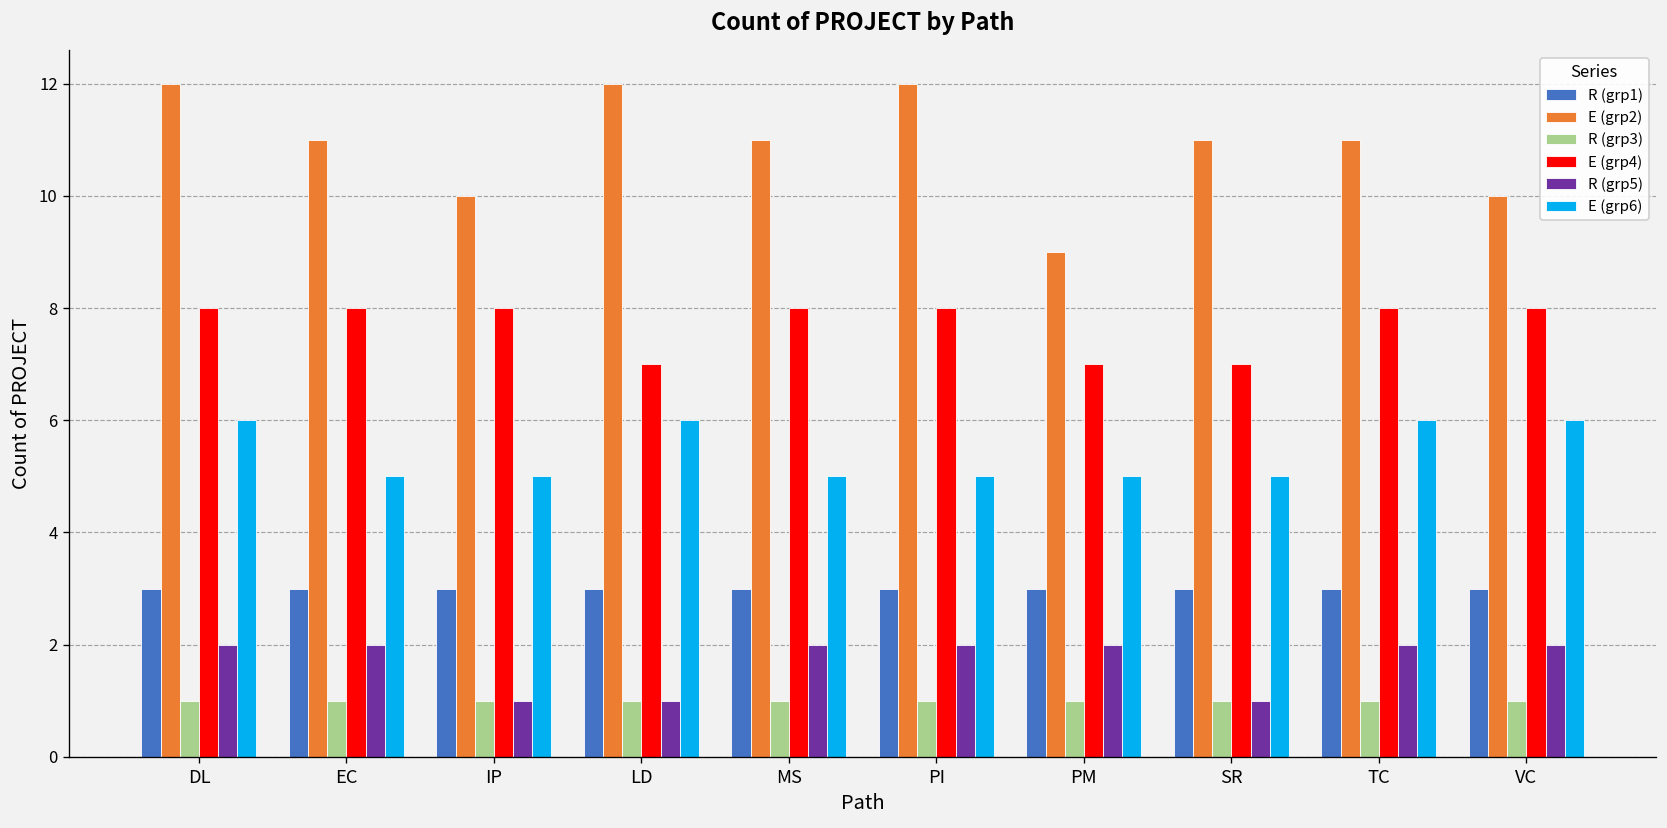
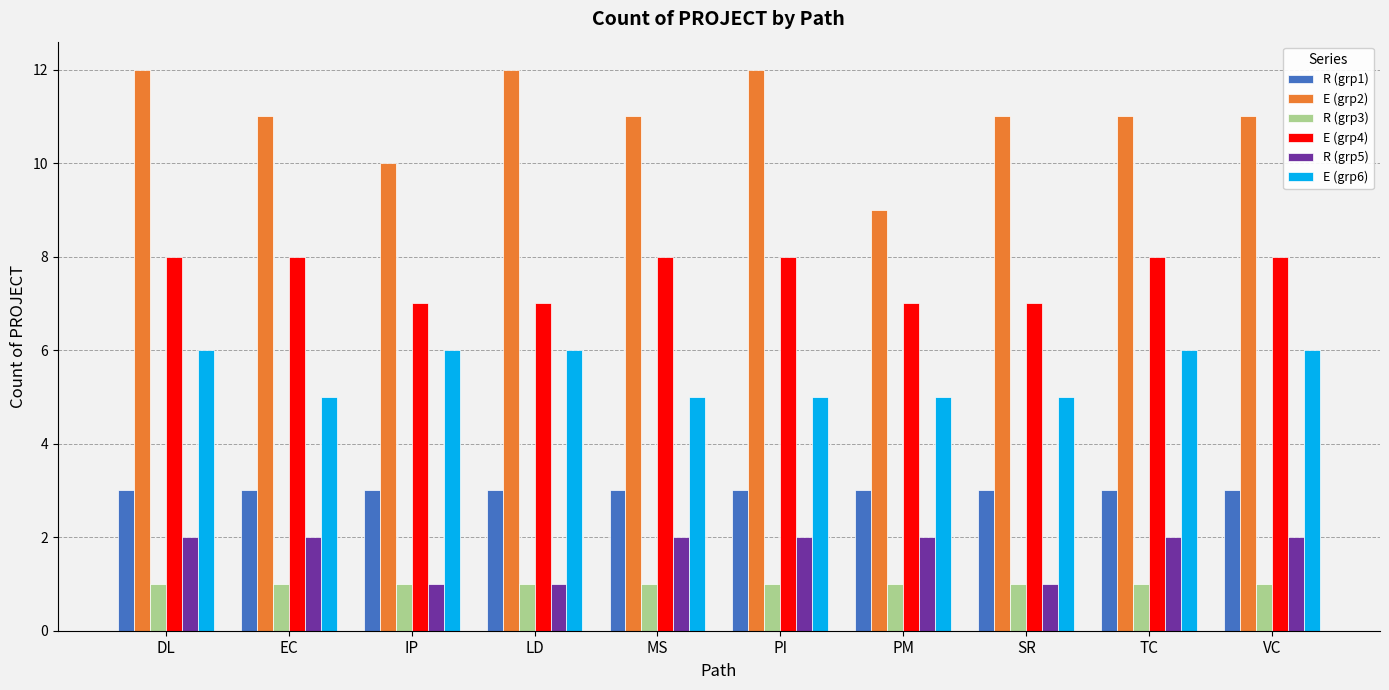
  {
    "R (grp1)": {
      "DL": 3,
      "EC": 3,
      "IP": 3,
      "LD": 3,
      "MS": 3,
      "PI": 3,
      "PM": 3,
      "SR": 3,
      "TC": 3,
      "VC": 3
    },
    "E (grp2)": {
      "DL": 12,
      "EC": 11,
      "IP": 10,
      "LD": 12,
      "MS": 11,
      "PI": 12,
      "PM": 9,
      "SR": 11,
      "TC": 11,
-     "VC": 10
+     "VC": 11
    },
    "R (grp3)": {
      "DL": 1,
      "EC": 1,
      "IP": 1,
      "LD": 1,
      "MS": 1,
      "PI": 1,
      "PM": 1,
      "SR": 1,
      "TC": 1,
      "VC": 1
    },
    "E (grp4)": {
      "DL": 8,
      "EC": 8,
-     "IP": 8,
+     "IP": 7,
      "LD": 7,
      "MS": 8,
      "PI": 8,
      "PM": 7,
      "SR": 7,
      "TC": 8,
      "VC": 8
    },
    "R (grp5)": {
      "DL": 2,
      "EC": 2,
      "IP": 1,
      "LD": 1,
      "MS": 2,
      "PI": 2,
      "PM": 2,
      "SR": 1,
      "TC": 2,
      "VC": 2
    },
    "E (grp6)": {
      "DL": 6,
      "EC": 5,
-     "IP": 5,
+     "IP": 6,
      "LD": 6,
      "MS": 5,
      "PI": 5,
      "PM": 5,
      "SR": 5,
      "TC": 6,
      "VC": 6
    }
  }
